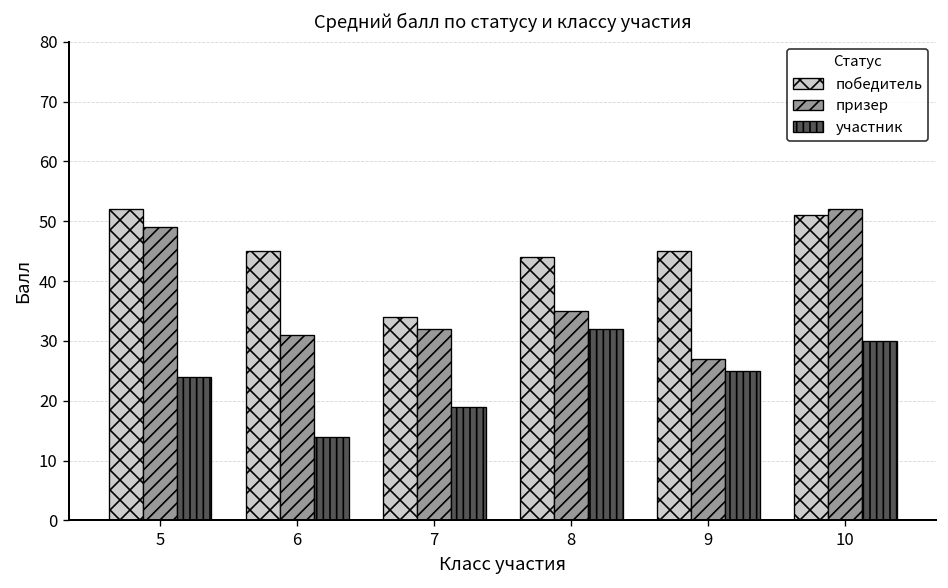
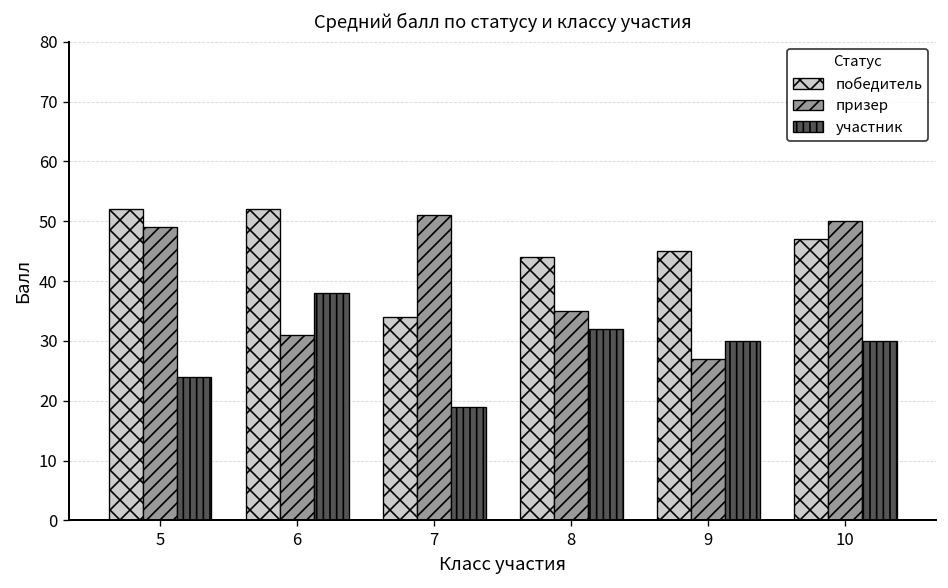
  {
    "победитель": {
      "5": 52,
-     "6": 45,
+     "6": 52,
      "7": 34,
      "8": 44,
      "9": 45,
-     "10": 51
+     "10": 47
    },
    "призер": {
      "5": 49,
      "6": 31,
-     "7": 32,
+     "7": 51,
      "8": 35,
      "9": 27,
-     "10": 52
+     "10": 50
    },
    "участник": {
      "5": 24,
-     "6": 14,
+     "6": 38,
      "7": 19,
      "8": 32,
-     "9": 25,
+     "9": 30,
      "10": 30
    }
  }
